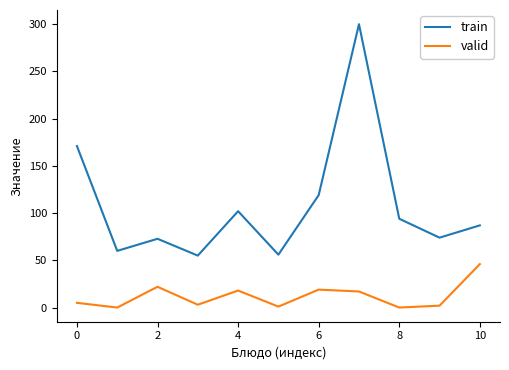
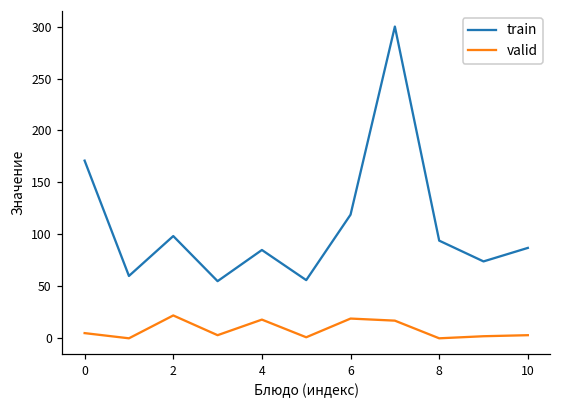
  {
    "train": {
      "0": 170,
-     "2": 70,
-     "4": 100,
+     "2": 100,
+     "4": 90,
      "6": 120,
      "8": 90,
      "10": 90
    },
    "valid": {
      "0": 10,
      "2": 20,
      "4": 20,
      "6": 20,
      "8": 0,
-     "10": 50
+     "10": 0
    }
  }
